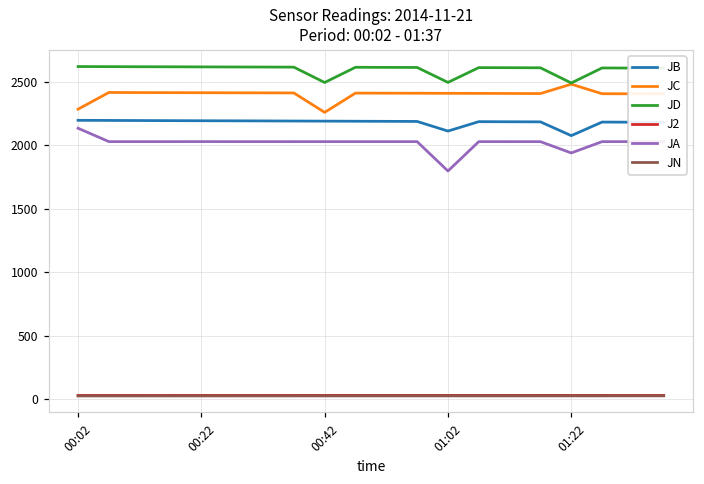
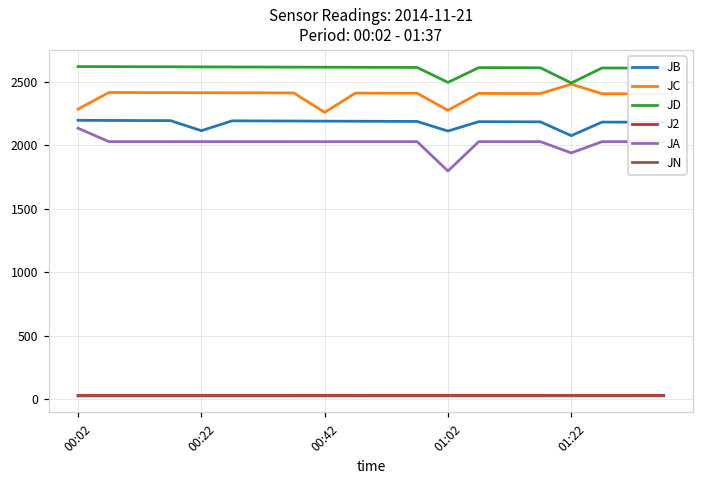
  {
    "JB": {
      "00:02": 2190,
-     "00:22": 2190,
+     "00:22": 2110,
      "00:42": 2190,
      "01:02": 2110,
      "01:22": 2070
    },
    "JC": {
      "00:02": 2280,
      "00:22": 2410,
      "00:42": 2260,
-     "01:02": 2410
+     "01:02": 2270
    },
    "JD": {
      "00:02": 2620,
      "00:22": 2620,
-     "00:42": 2490,
+     "00:42": 2610,
      "01:02": 2490
    },
    "JN": {
      "00:02": 30,
      "00:22": 30,
      "00:42": 30,
      "01:02": 30,
      "01:22": 30
    },
    "JA": {
      "00:02": 2130,
      "00:22": 2030,
      "00:42": 2030,
      "01:02": 1800,
      "01:22": 1940
    }
  }
